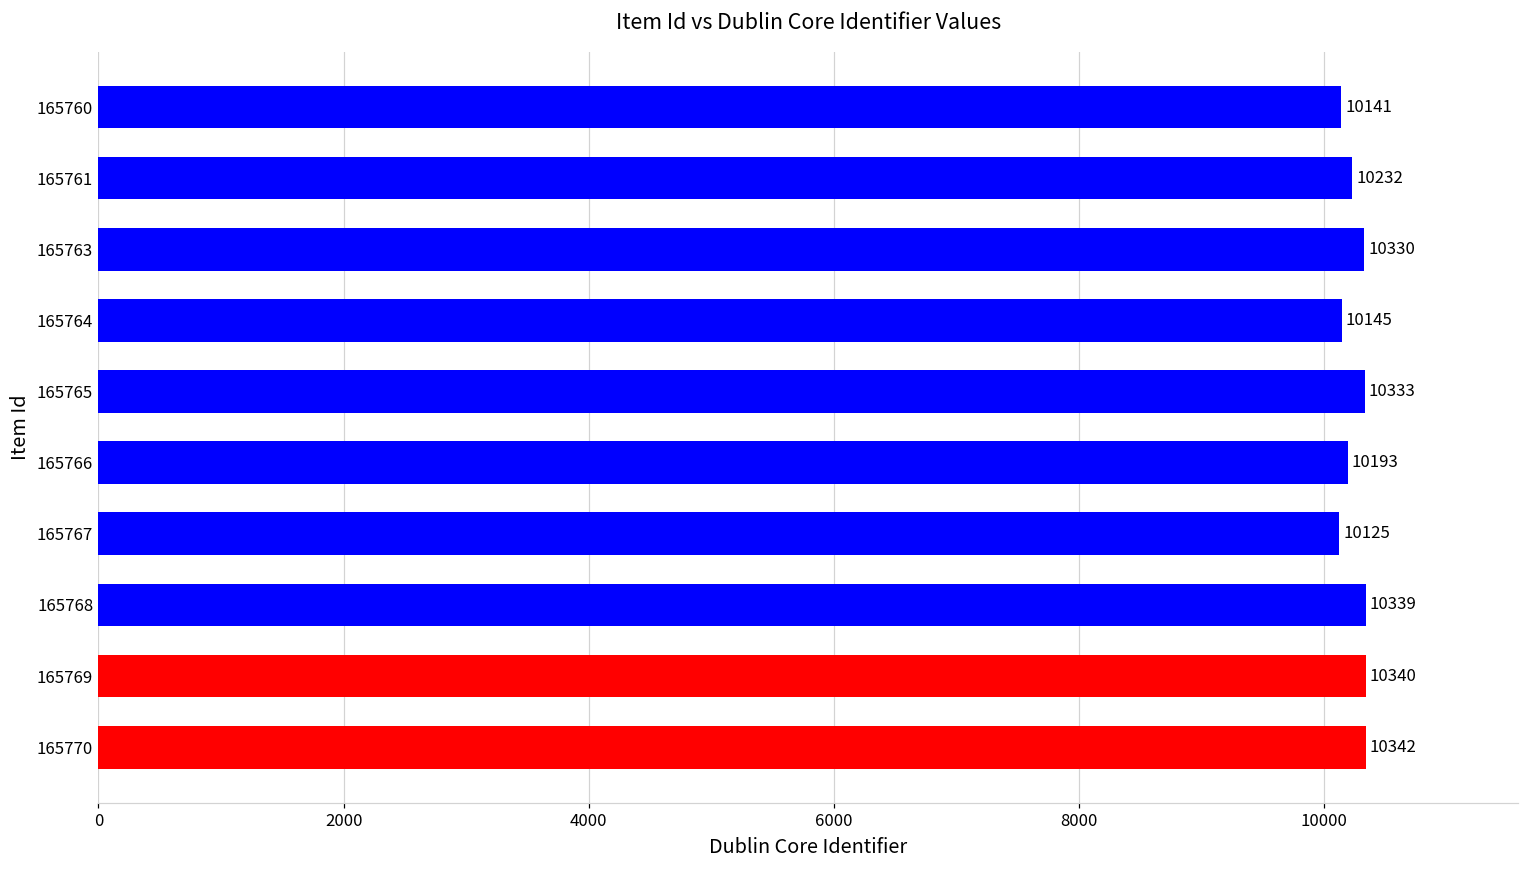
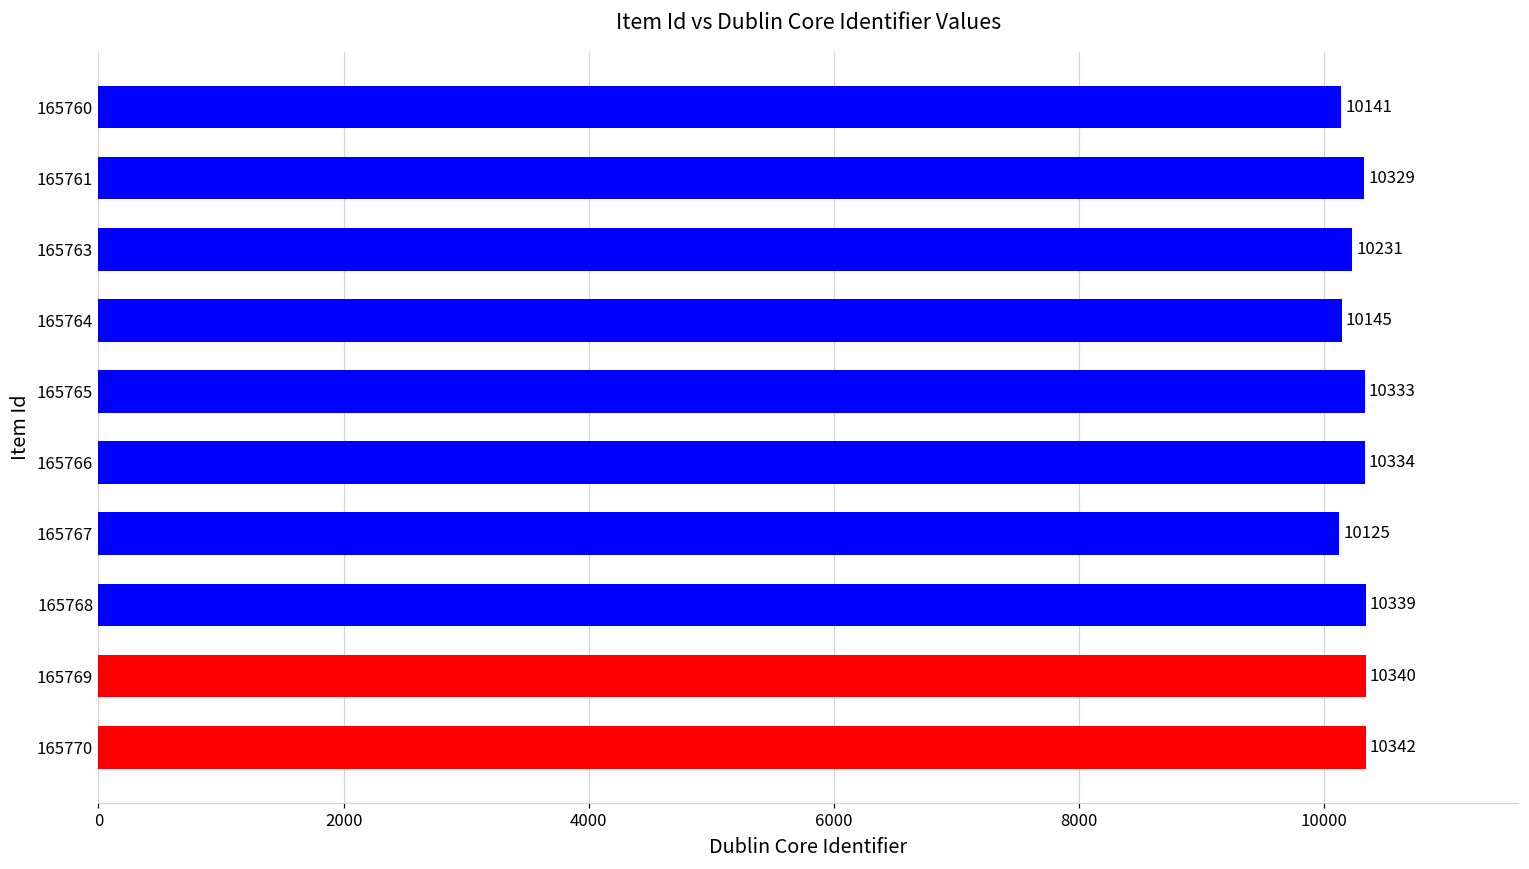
  {
    "165760": 10141,
-   "165761": 10232,
-   "165763": 10330,
+   "165761": 10329,
+   "165763": 10231,
    "165764": 10145,
    "165765": 10333,
-   "165766": 10193,
+   "165766": 10334,
    "165767": 10125,
    "165768": 10339,
    "165769": 10340,
    "165770": 10342
  }
